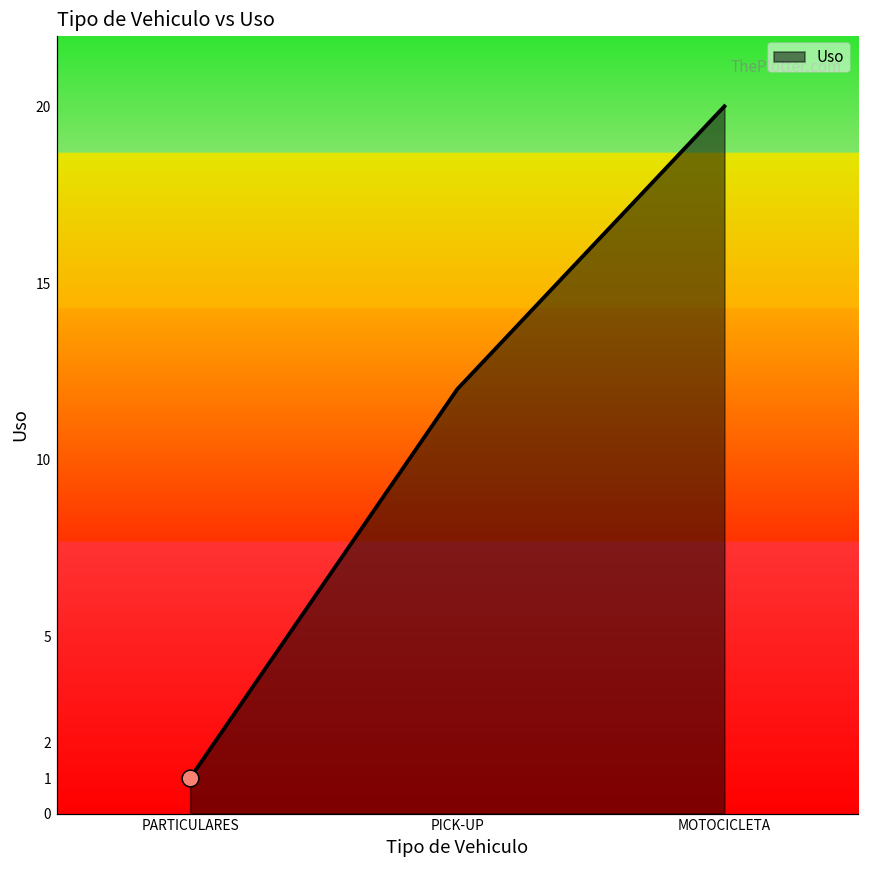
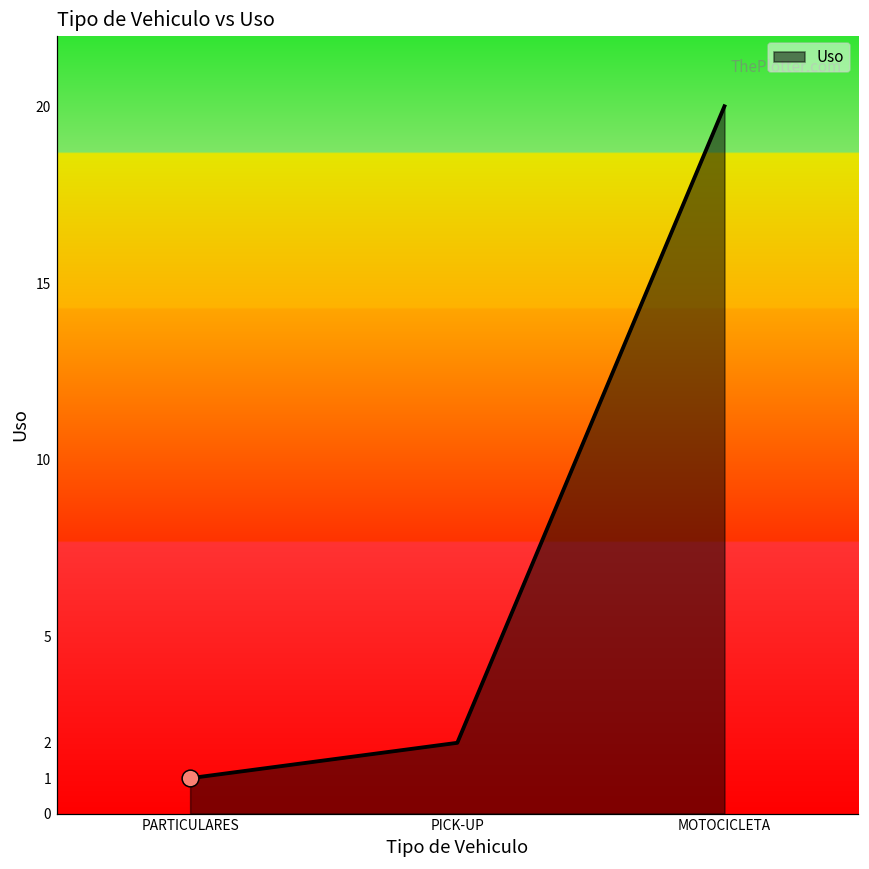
  {
    "Uso": {
-     "PICK-UP": 12,
+     "PICK-UP": 2,
      "MOTOCICLETA": 20
    }
  }
